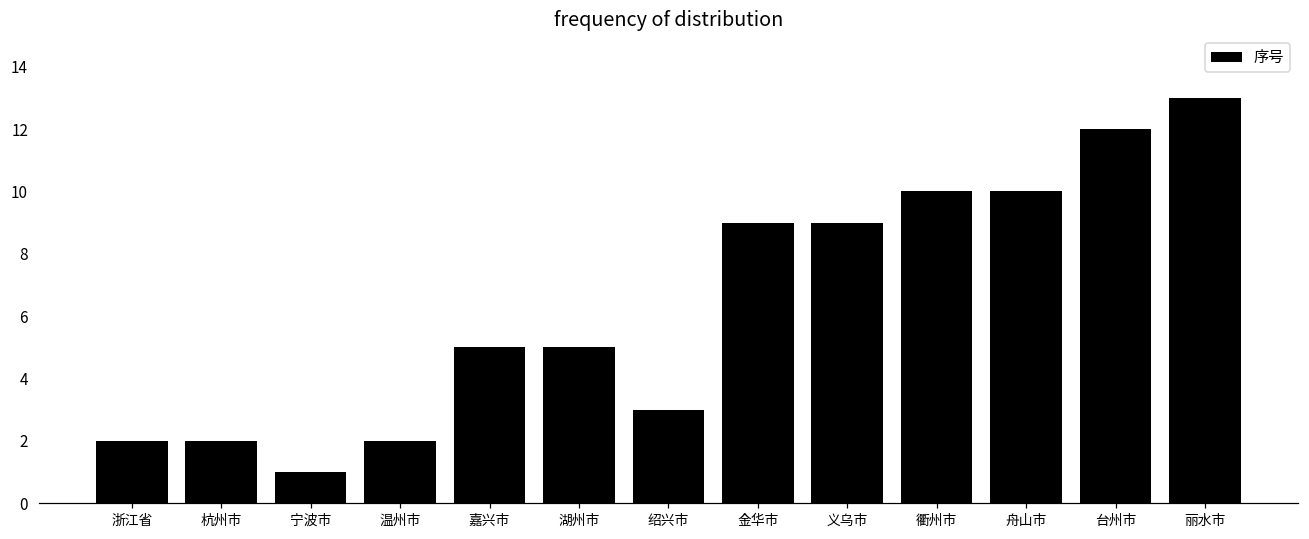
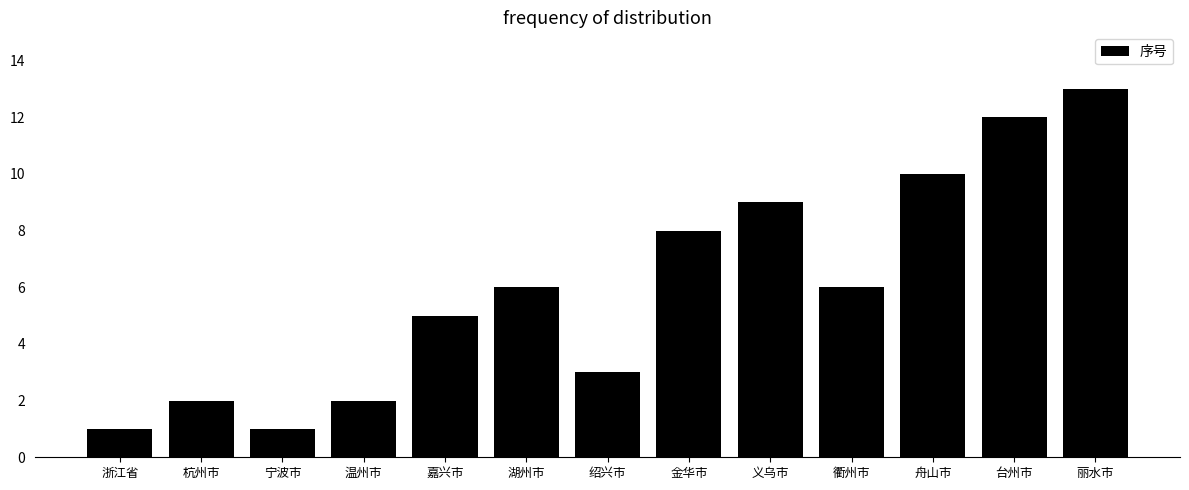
  {
-   "浙江省": 2,
+   "浙江省": 1,
    "杭州市": 2,
    "宁波市": 1,
    "温州市": 2,
    "嘉兴市": 5,
-   "湖州市": 5,
+   "湖州市": 6,
    "绍兴市": 3,
-   "金华市": 9,
+   "金华市": 8,
    "义乌市": 9,
-   "衢州市": 10,
+   "衢州市": 6,
    "舟山市": 10,
    "台州市": 12,
    "丽水市": 13
  }
